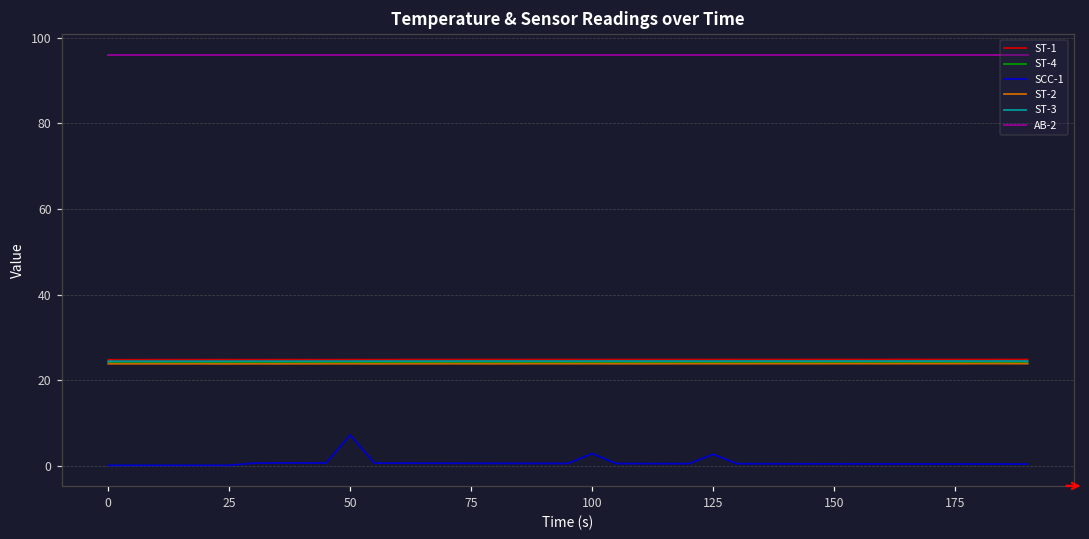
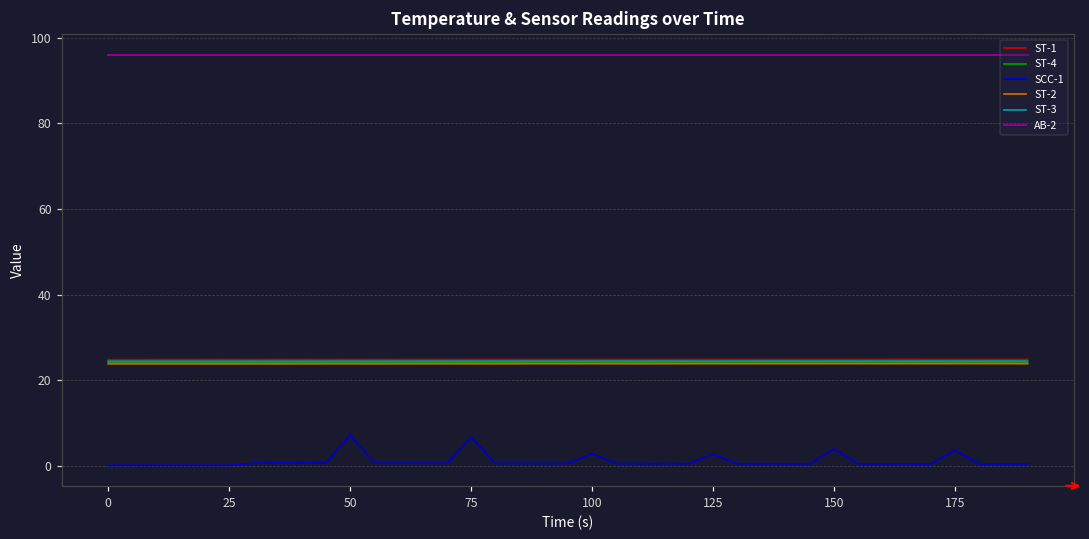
  {
    "SCC-1": {
      "0": 0,
      "25": 0,
      "50": 7,
-     "75": 1,
+     "75": 7,
      "100": 3,
      "125": 3,
-     "150": 0,
-     "175": 0
+     "150": 4,
+     "175": 4
    },
    "AB-2": {
      "0": 96,
      "25": 96,
      "50": 96,
      "75": 96,
      "100": 96,
      "125": 96,
      "150": 96,
      "175": 96
    }
  }
